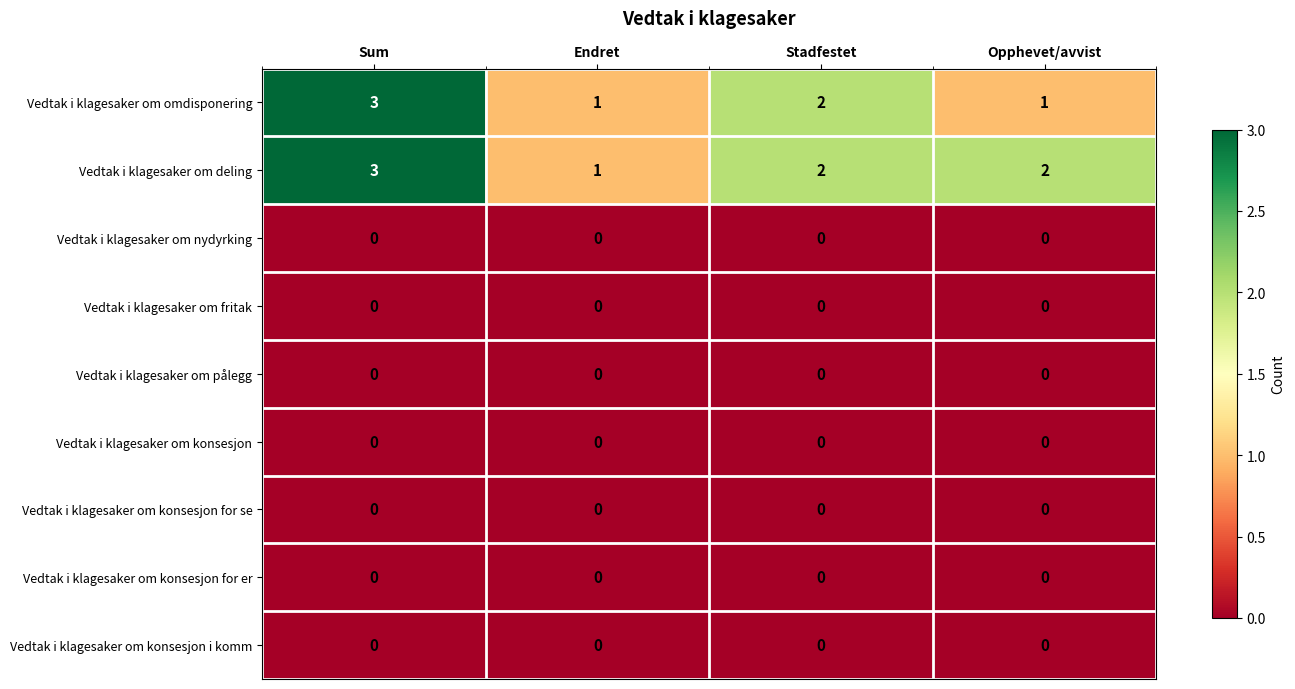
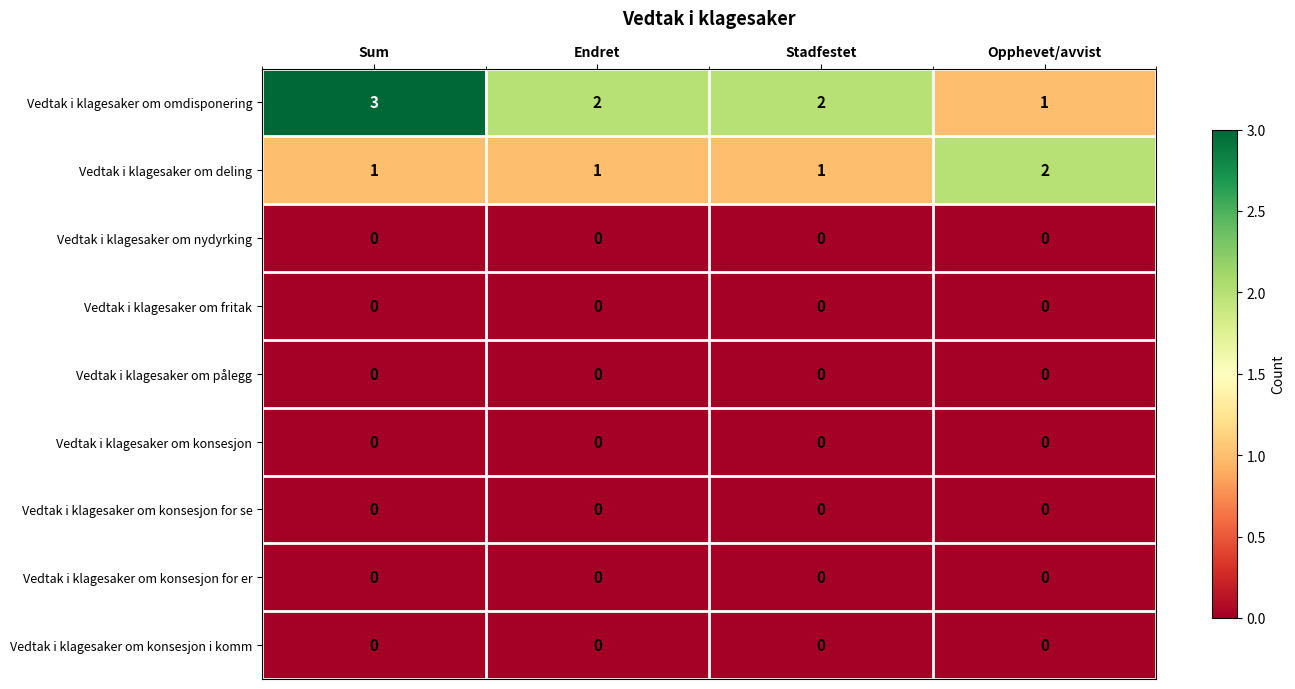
  {
    "Vedtak i klagesaker om omdisponering": {
      "Sum": 3,
-     "Endret": 1,
+     "Endret": 2,
      "Stadfestet": 2,
      "Opphevet/avvist": 1
    },
    "Vedtak i klagesaker om deling": {
-     "Sum": 3,
+     "Sum": 1,
      "Endret": 1,
-     "Stadfestet": 2,
+     "Stadfestet": 1,
      "Opphevet/avvist": 2
    },
    "Vedtak i klagesaker om nydyrking": {
      "Sum": 0,
      "Endret": 0,
      "Stadfestet": 0,
      "Opphevet/avvist": 0
    },
    "Vedtak i klagesaker om fritak": {
      "Sum": 0,
      "Endret": 0,
      "Stadfestet": 0,
      "Opphevet/avvist": 0
    },
    "Vedtak i klagesaker om pålegg": {
      "Sum": 0,
      "Endret": 0,
      "Stadfestet": 0,
      "Opphevet/avvist": 0
    },
    "Vedtak i klagesaker om konsesjon": {
      "Sum": 0,
      "Endret": 0,
      "Stadfestet": 0,
      "Opphevet/avvist": 0
    },
    "Vedtak i klagesaker om konsesjon for se": {
      "Sum": 0,
      "Endret": 0,
      "Stadfestet": 0,
      "Opphevet/avvist": 0
    },
    "Vedtak i klagesaker om konsesjon for er": {
      "Sum": 0,
      "Endret": 0,
      "Stadfestet": 0,
      "Opphevet/avvist": 0
    },
    "Vedtak i klagesaker om konsesjon i komm": {
      "Sum": 0,
      "Endret": 0,
      "Stadfestet": 0,
      "Opphevet/avvist": 0
    }
  }
